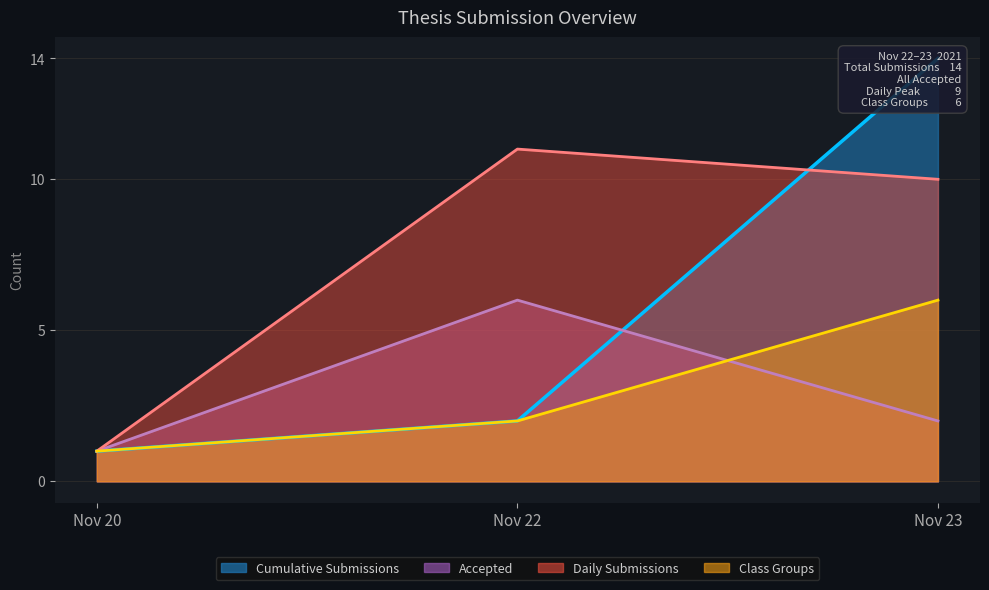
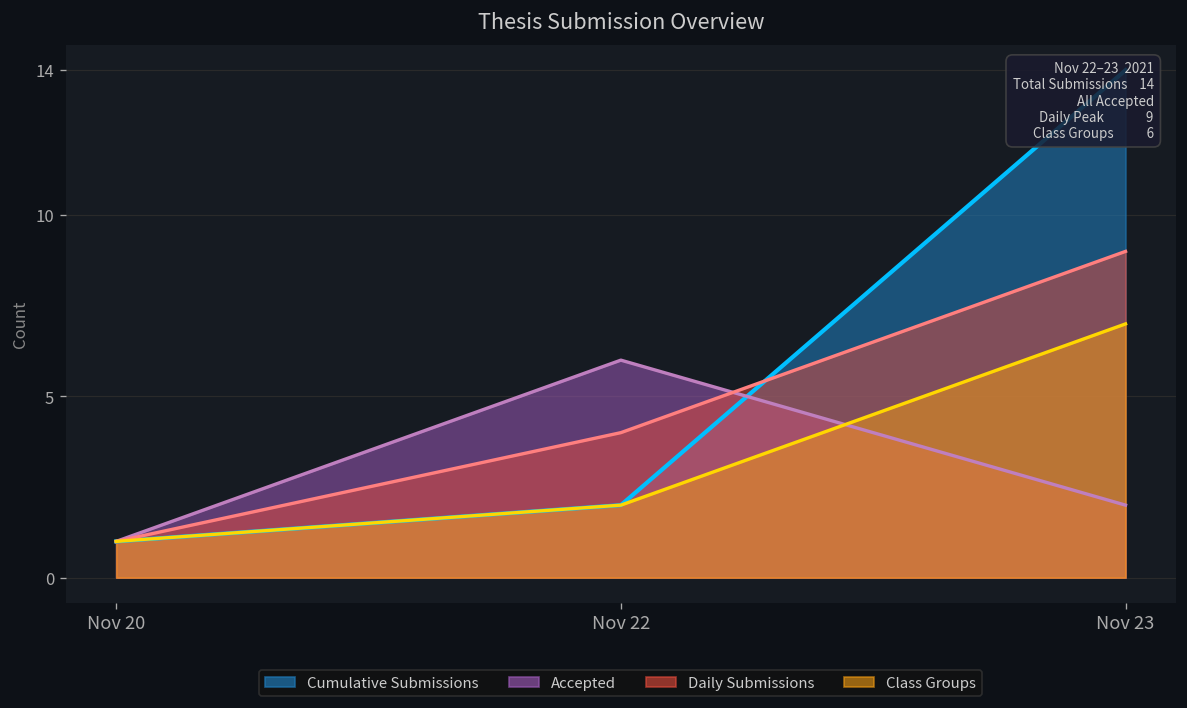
  {
    "Accepted": {
      "Nov 22": 6,
      "Nov 23": 2
    },
    "Daily Submissions": {
-     "Nov 22": 11,
-     "Nov 23": 10
+     "Nov 22": 4,
+     "Nov 23": 9
    },
    "Class Groups": {
-     "Nov 23": 6
+     "Nov 23": 7
    }
  }
